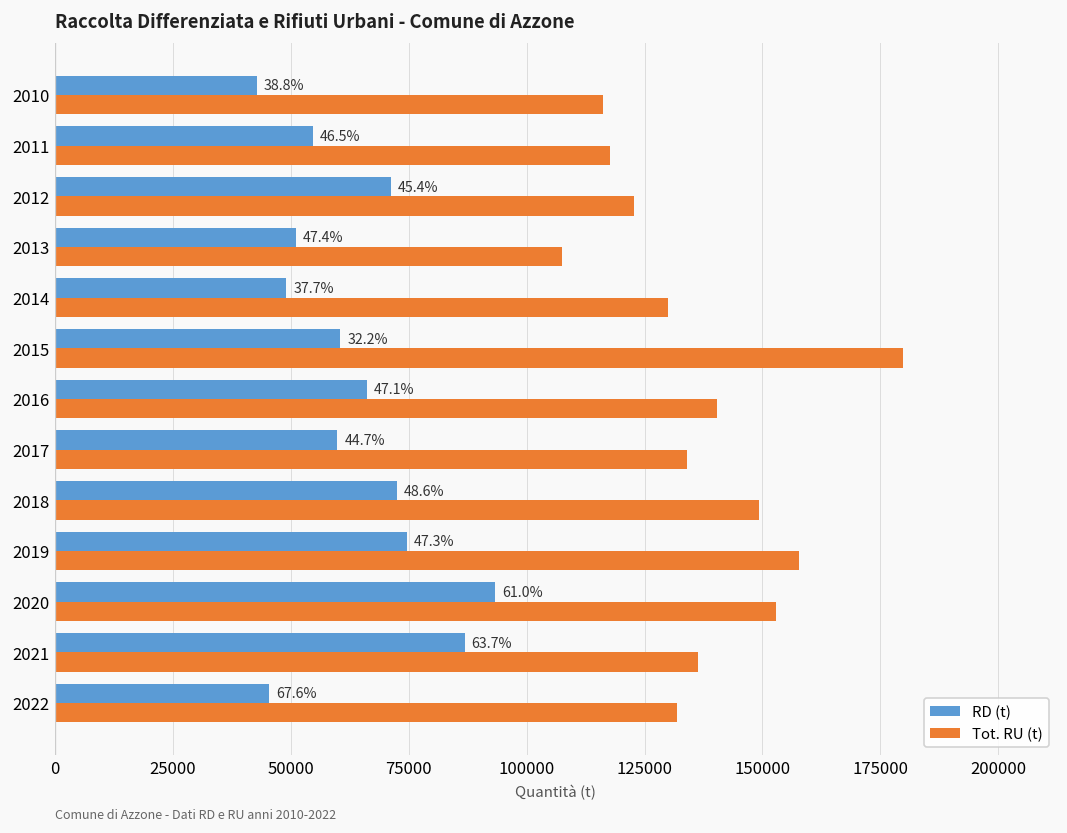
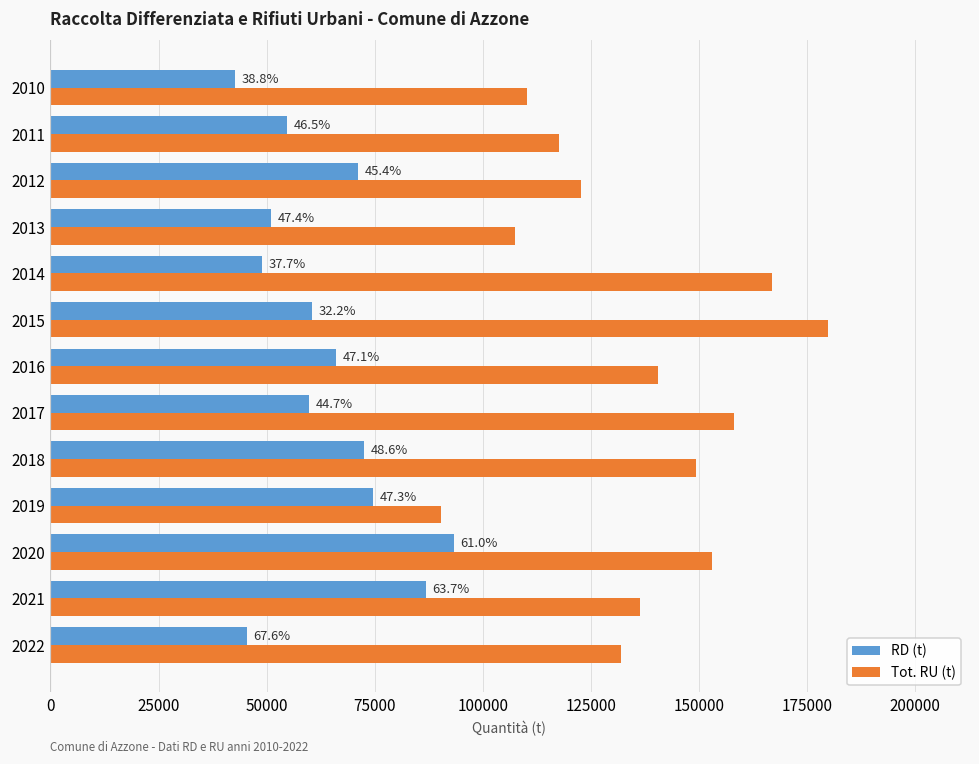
  {
    "Tot. RU (t)": {
-     "2010": 116000,
+     "2010": 110000,
      "2011": 118000,
      "2012": 123000,
      "2013": 108000,
-     "2014": 130000,
+     "2014": 167000,
      "2015": 180000,
      "2016": 140000,
-     "2017": 134000,
+     "2017": 158000,
      "2018": 149000,
-     "2019": 158000,
+     "2019": 90000,
      "2020": 153000,
      "2021": 136000,
      "2022": 132000
    }
  }
